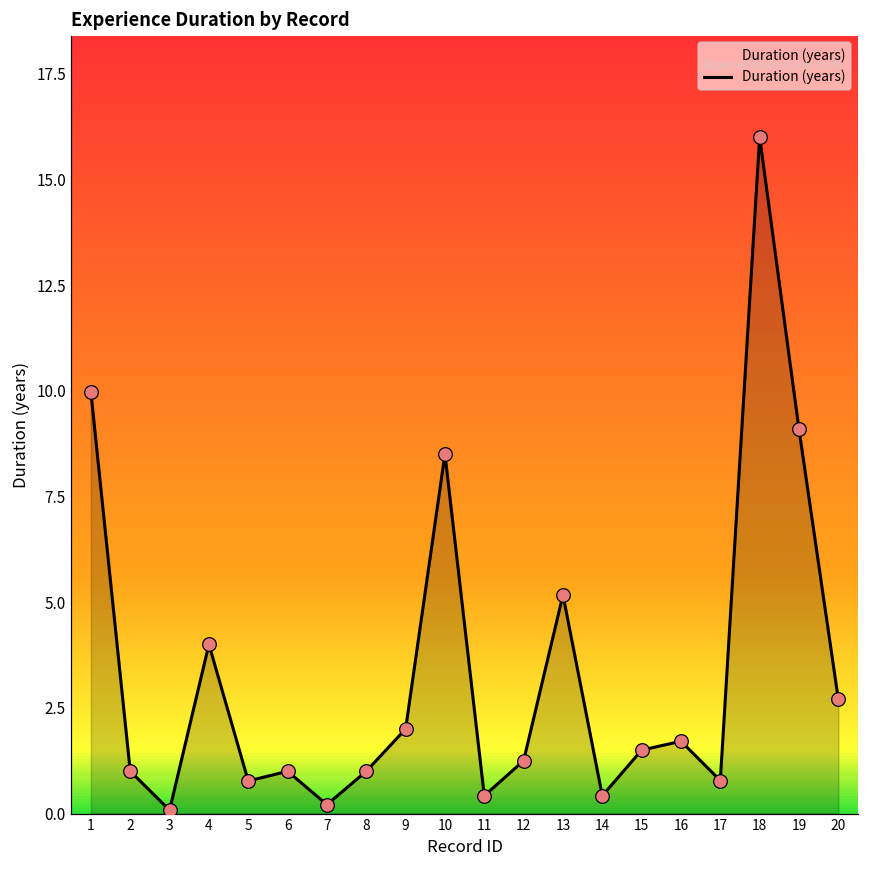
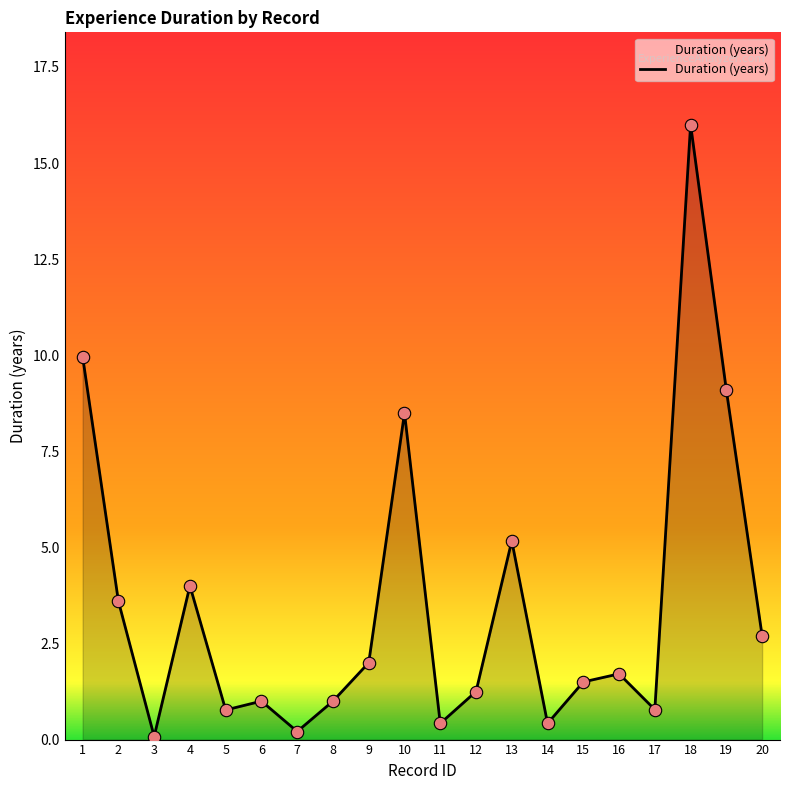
  {
    "1": 10.0,
-   "2": 1.0,
+   "2": 3.6,
    "3": 0.1,
    "4": 4.0,
    "5": 0.8,
    "6": 1.0,
    "7": 0.2,
    "8": 1.0,
    "9": 2.0,
    "10": 8.5,
    "11": 0.4,
    "12": 1.3,
    "13": 5.2,
    "14": 0.4,
    "15": 1.5,
    "16": 1.7,
    "17": 0.8,
    "18": 16.0,
    "19": 9.1,
    "20": 2.7
  }
